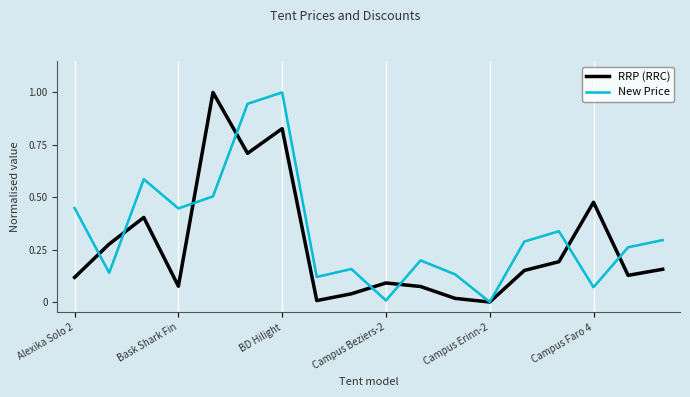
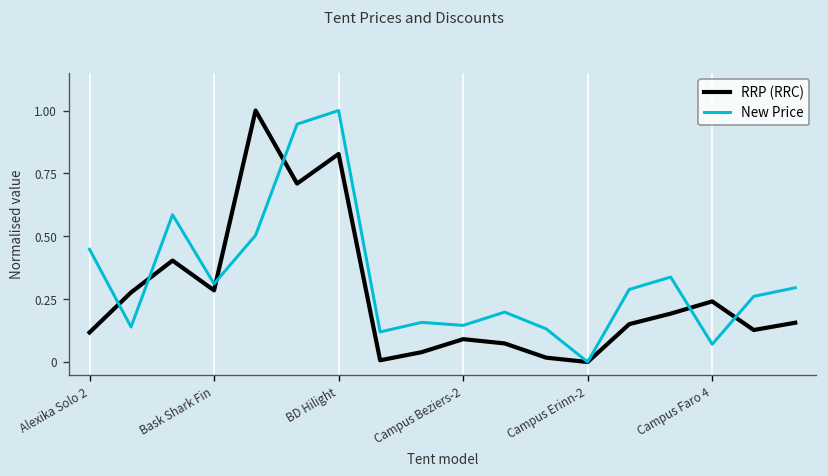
  {
    "RRP (RRC)": {
      "Alexika Solo 2": 0.12,
-     "Bask Shark Fin": 0.08,
+     "Bask Shark Fin": 0.28,
      "BD Hilight": 0.83,
      "Campus Beziers-2": 0.09,
-     "Campus Faro 4": 0.48
+     "Campus Faro 4": 0.24
    },
    "New Price": {
      "Alexika Solo 2": 0.45,
-     "Bask Shark Fin": 0.45,
+     "Bask Shark Fin": 0.31,
      "BD Hilight": 1.00,
-     "Campus Beziers-2": 0.01,
+     "Campus Beziers-2": 0.15,
      "Campus Faro 4": 0.07
    }
  }
